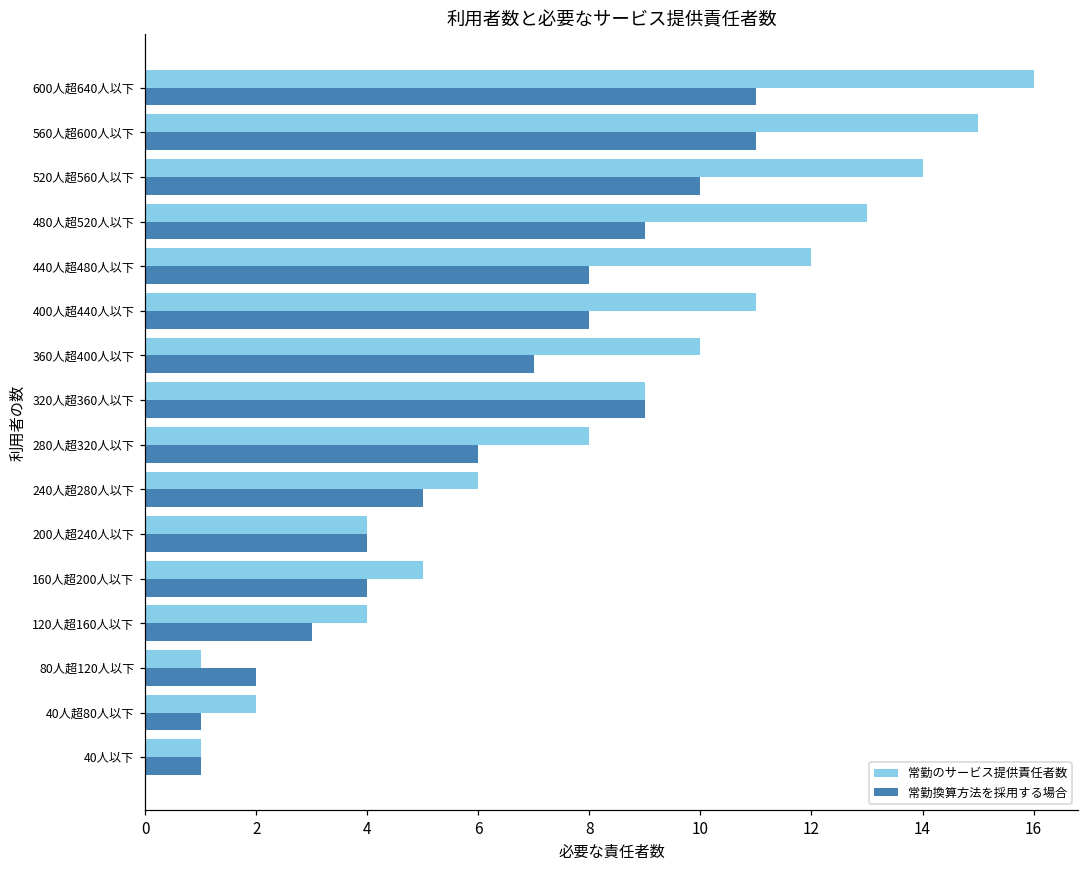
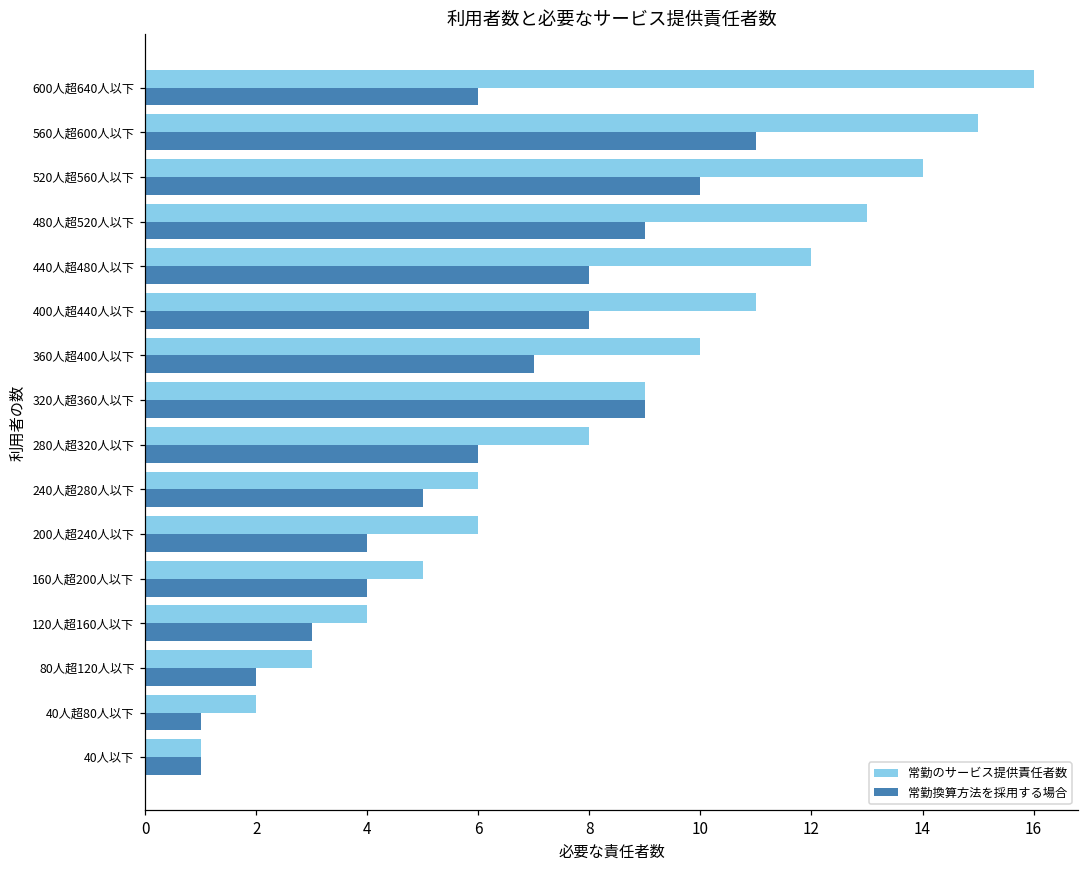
  {
    "常勤のサービス提供責任者数": {
      "600人超640人以下": 16,
      "560人超600人以下": 15,
      "520人超560人以下": 14,
      "480人超520人以下": 13,
      "440人超480人以下": 12,
      "400人超440人以下": 11,
      "360人超400人以下": 10,
      "320人超360人以下": 9,
      "280人超320人以下": 8,
      "240人超280人以下": 6,
-     "200人超240人以下": 4,
+     "200人超240人以下": 6,
      "160人超200人以下": 5,
      "120人超160人以下": 4,
-     "80人超120人以下": 1,
+     "80人超120人以下": 3,
      "40人超80人以下": 2,
      "40人以下": 1
    },
    "常勤換算方法を採用する場合": {
-     "600人超640人以下": 11,
+     "600人超640人以下": 6,
      "560人超600人以下": 11,
      "520人超560人以下": 10,
      "480人超520人以下": 9,
      "440人超480人以下": 8,
      "400人超440人以下": 8,
      "360人超400人以下": 7,
      "320人超360人以下": 9,
      "280人超320人以下": 6,
      "240人超280人以下": 5,
      "200人超240人以下": 4,
      "160人超200人以下": 4,
      "120人超160人以下": 3,
      "80人超120人以下": 2,
      "40人超80人以下": 1,
      "40人以下": 1
    }
  }
